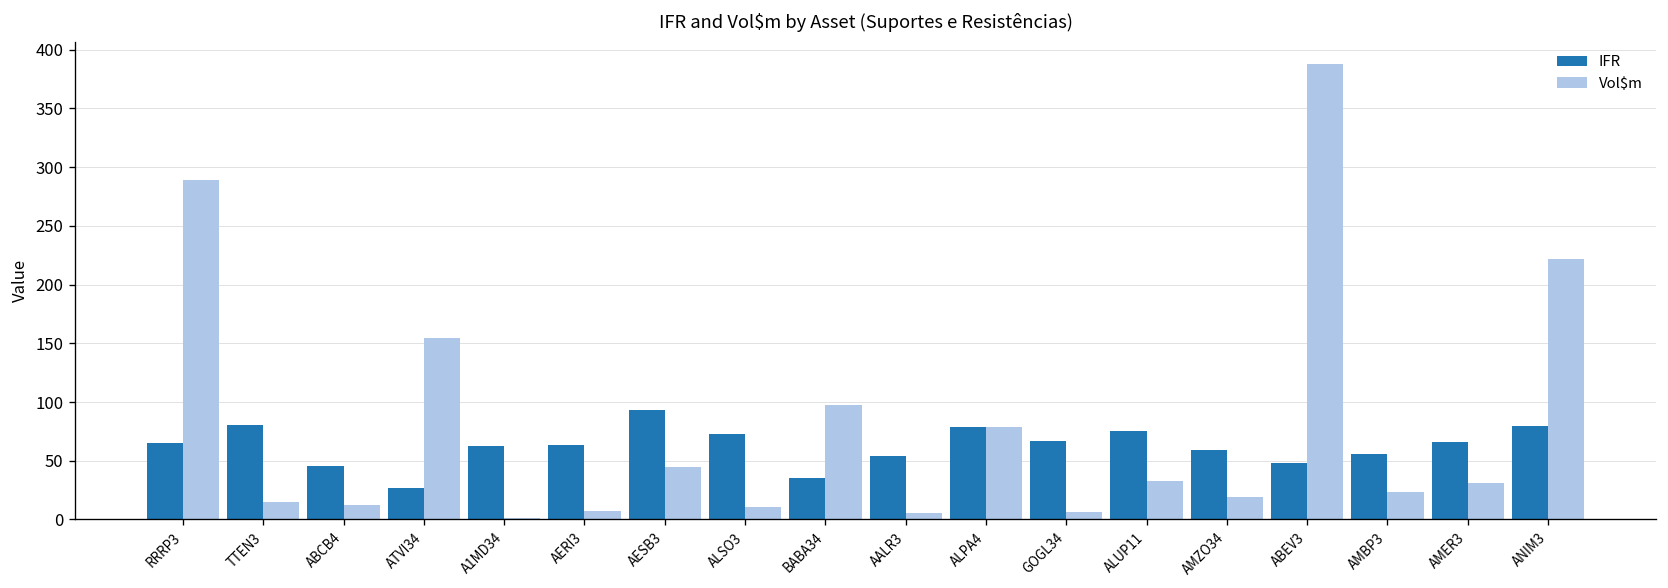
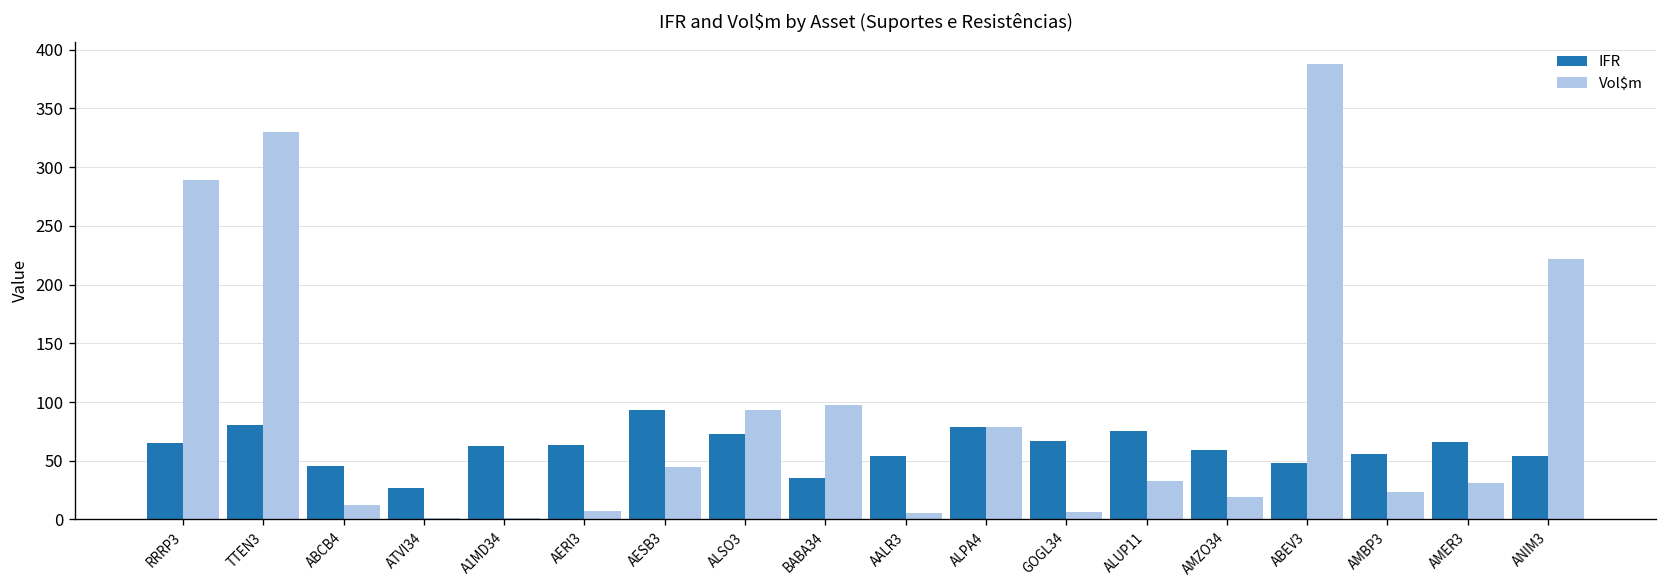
  {
    "IFR": {
      "RRRP3": 60,
      "TTEN3": 80,
      "ABCB4": 50,
      "ATVI34": 30,
      "A1MD34": 60,
      "AERI3": 60,
      "AESB3": 90,
      "ALSO3": 70,
      "BABA34": 40,
      "AALR3": 50,
      "ALPA4": 80,
      "GOGL34": 70,
      "ALUP11": 80,
      "AMZO34": 60,
      "ABEV3": 50,
      "AMBP3": 60,
      "AMER3": 70,
-     "ANIM3": 80
+     "ANIM3": 50
    },
    "Vol$m": {
      "RRRP3": 290,
-     "TTEN3": 10,
+     "TTEN3": 330,
      "ABCB4": 10,
-     "ATVI34": 150,
+     "ATVI34": 0,
      "AERI3": 10,
      "AESB3": 40,
-     "ALSO3": 10,
+     "ALSO3": 90,
      "BABA34": 100,
      "AALR3": 10,
      "ALPA4": 80,
      "GOGL34": 10,
      "ALUP11": 30,
      "AMZO34": 20,
      "ABEV3": 390,
      "AMBP3": 20,
      "AMER3": 30,
      "ANIM3": 220
    }
  }
